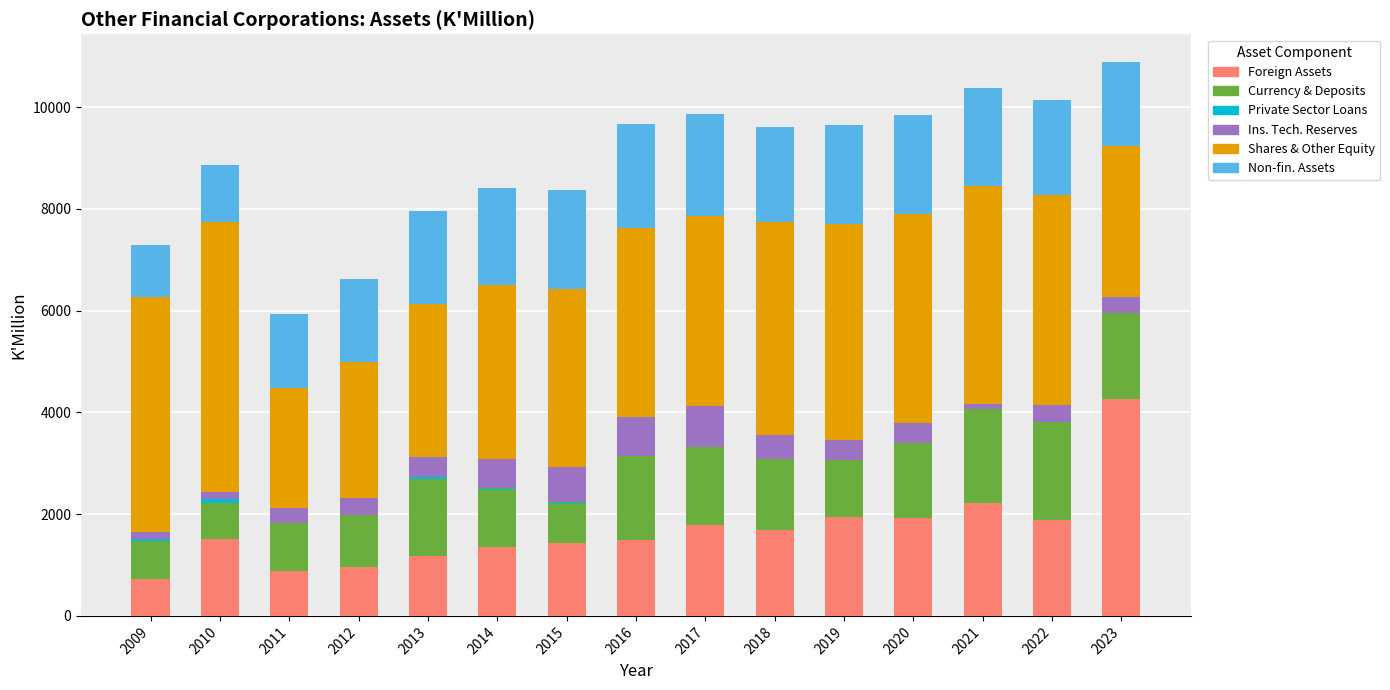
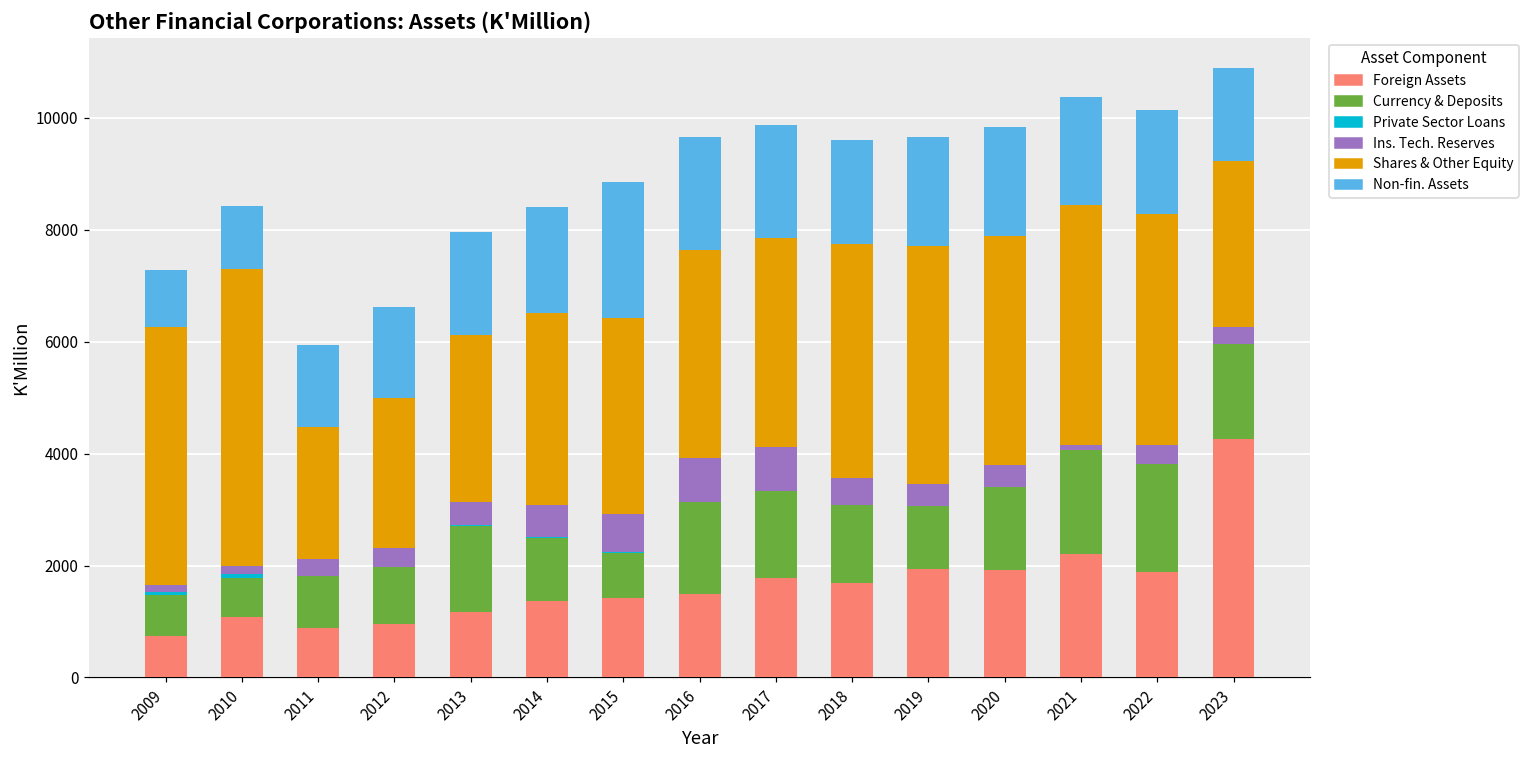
  {
    "Foreign Assets": {
      "2009": 700,
-     "2010": 1500,
+     "2010": 1100,
      "2011": 900,
      "2012": 1000,
      "2013": 1200,
      "2014": 1400,
      "2015": 1400,
      "2016": 1500,
      "2017": 1800,
      "2018": 1700,
      "2019": 1900,
      "2020": 1900,
      "2021": 2200,
      "2022": 1900,
      "2023": 4300
    },
    "Currency & Deposits": {
      "2009": 700,
      "2010": 700,
      "2011": 900,
      "2012": 1000,
      "2013": 1500,
      "2014": 1100,
      "2015": 800,
      "2016": 1600,
      "2017": 1500,
      "2018": 1400,
      "2019": 1100,
      "2020": 1500,
      "2021": 1800,
      "2022": 1900,
      "2023": 1700
    },
    "Private Sector Loans": {
      "2009": 100,
      "2010": 100,
      "2011": 0,
      "2012": 0,
      "2018": 0,
      "2019": 0,
      "2020": 0,
      "2021": 0,
      "2022": 0,
      "2023": 0
    },
    "Ins. Tech. Reserves": {
      "2009": 100,
      "2010": 200,
      "2011": 300,
      "2012": 300,
      "2013": 400,
      "2014": 600,
      "2015": 700,
      "2016": 800,
      "2017": 800,
      "2018": 500,
      "2019": 400,
      "2020": 400,
      "2021": 100,
      "2022": 300,
      "2023": 300
    },
    "Shares & Other Equity": {
      "2009": 4600,
      "2010": 5300,
      "2011": 2400,
      "2012": 2700,
      "2013": 3000,
      "2014": 3400,
      "2015": 3500,
      "2016": 3700,
      "2017": 3700,
      "2018": 4200,
      "2019": 4300,
      "2020": 4100,
      "2021": 4300,
      "2022": 4100,
      "2023": 3000
    },
    "Non-fin. Assets": {
      "2009": 1000,
      "2010": 1100,
      "2011": 1500,
      "2012": 1600,
      "2013": 1800,
      "2014": 1900,
-     "2015": 1900,
+     "2015": 2400,
      "2016": 2000,
      "2017": 2000,
      "2018": 1900,
      "2019": 1900,
      "2020": 1900,
      "2021": 1900,
      "2022": 1900,
      "2023": 1700
    }
  }
